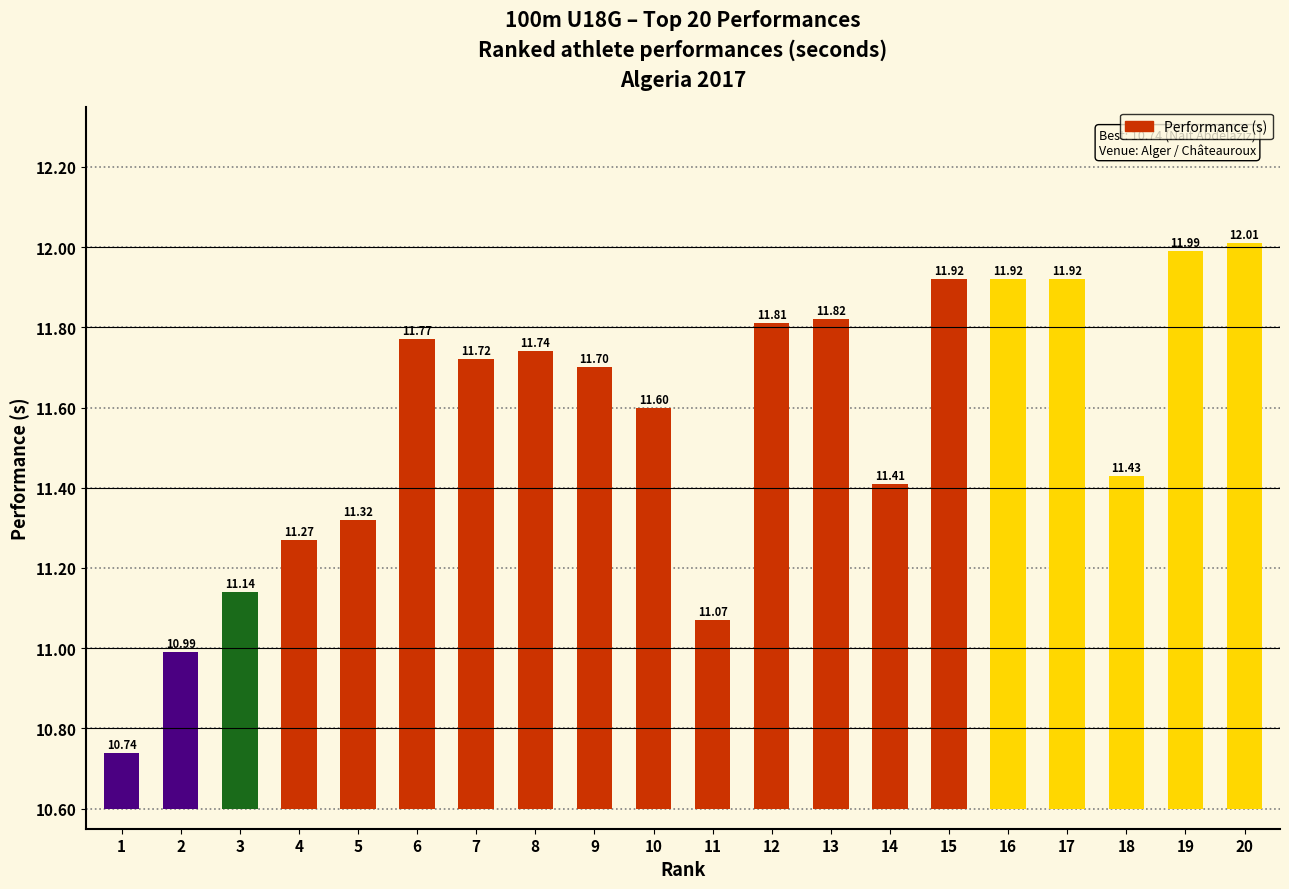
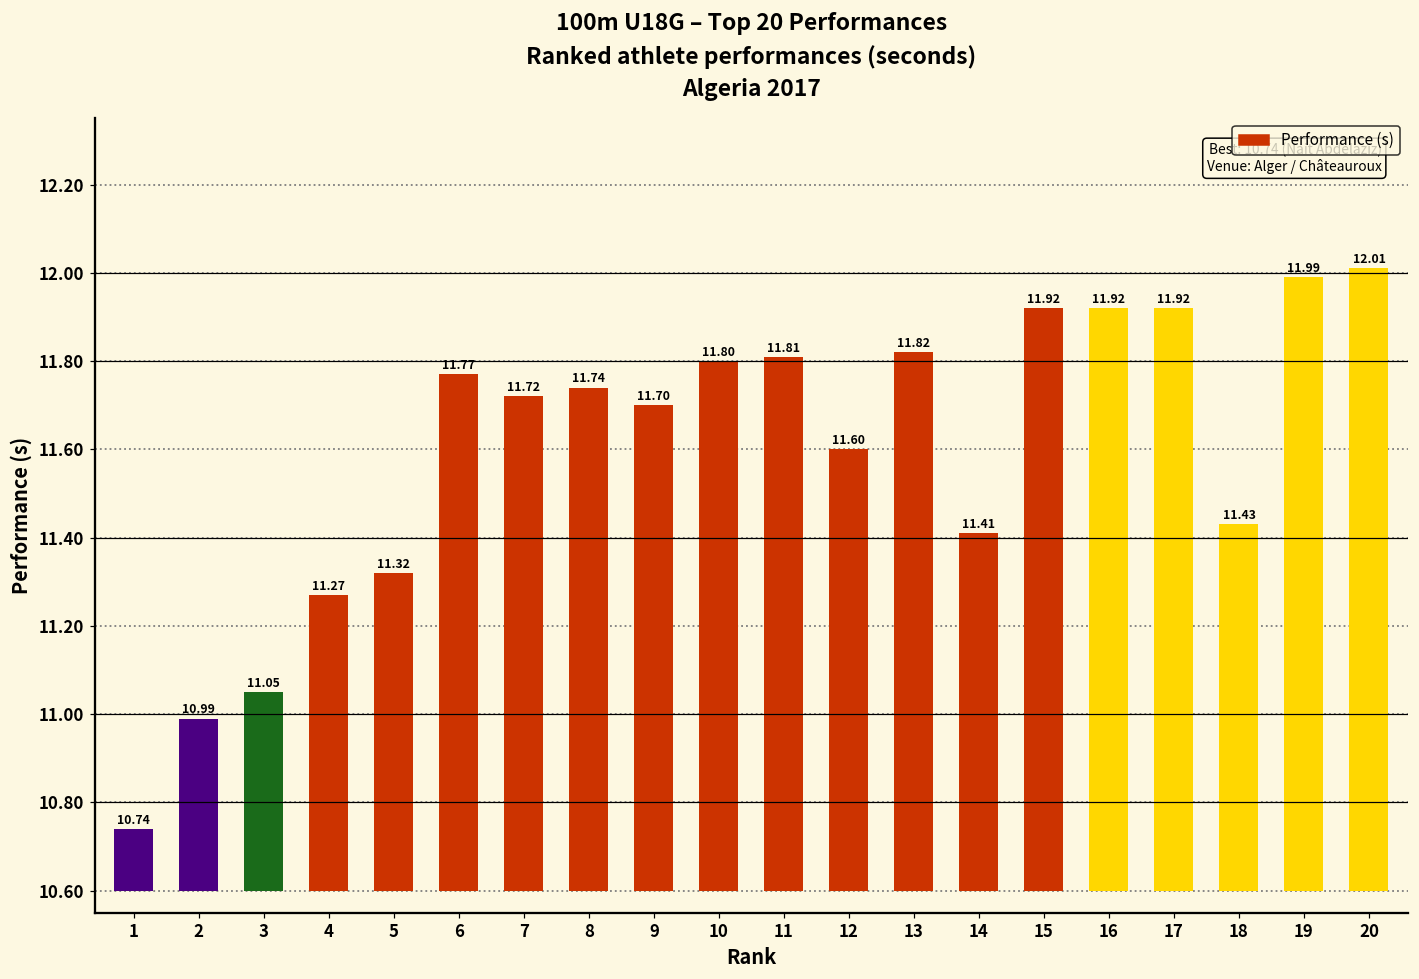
  {
-   "3": 11.14,
-   "10": 11.60,
-   "11": 11.07,
-   "12": 11.81
+   "3": 11.05,
+   "10": 11.80,
+   "11": 11.81,
+   "12": 11.60
  }
